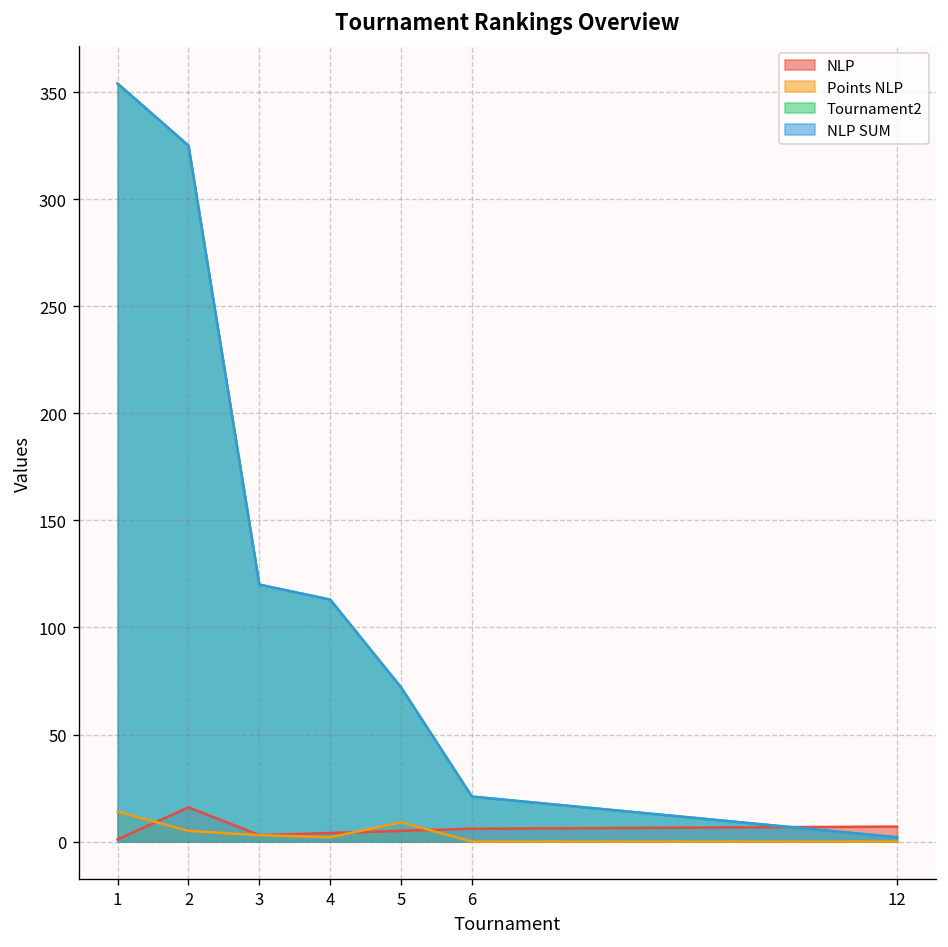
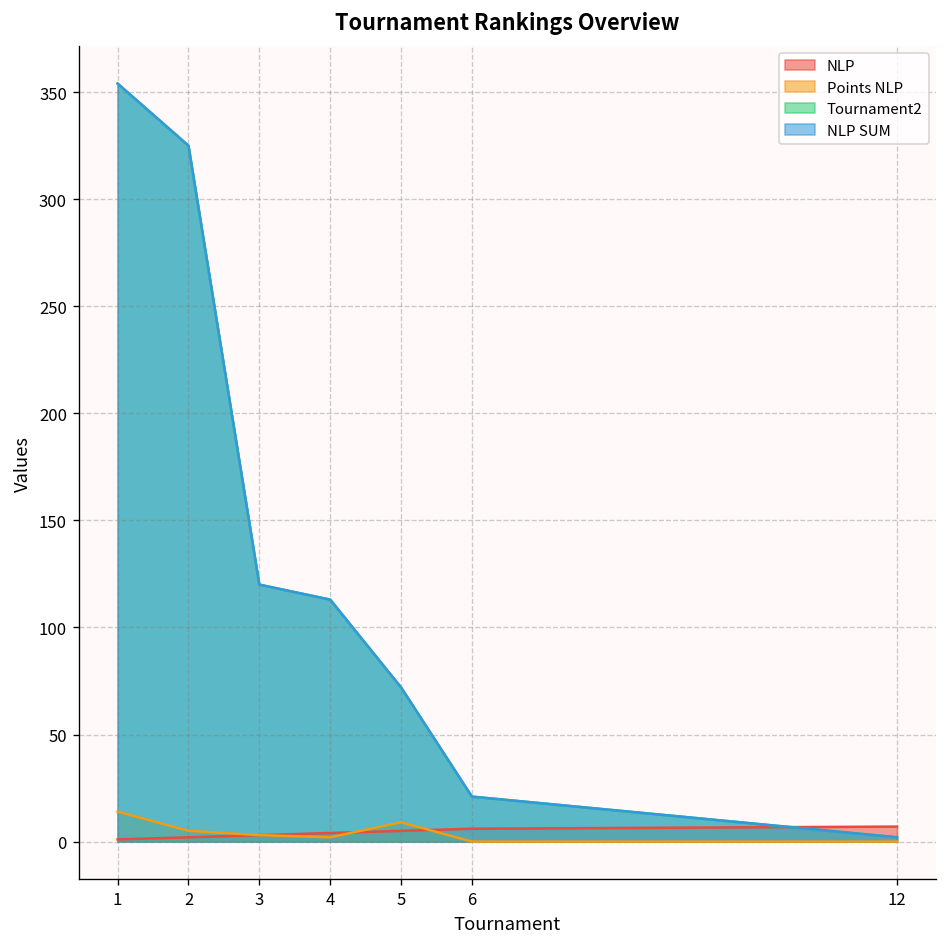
  {
    "NLP": {
      "1": 1,
-     "2": 16,
+     "2": 2,
      "4": 4,
      "5": 5,
      "6": 6,
      "12": 7
    },
    "Points NLP": {
      "1": 14,
      "2": 5,
      "4": 2,
      "5": 9,
      "6": 0,
      "12": 0
    },
    "NLP SUM": {
      "1": 354,
      "2": 325,
      "3": 120,
      "4": 113,
      "5": 72,
      "6": 21,
      "12": 2
    }
  }
